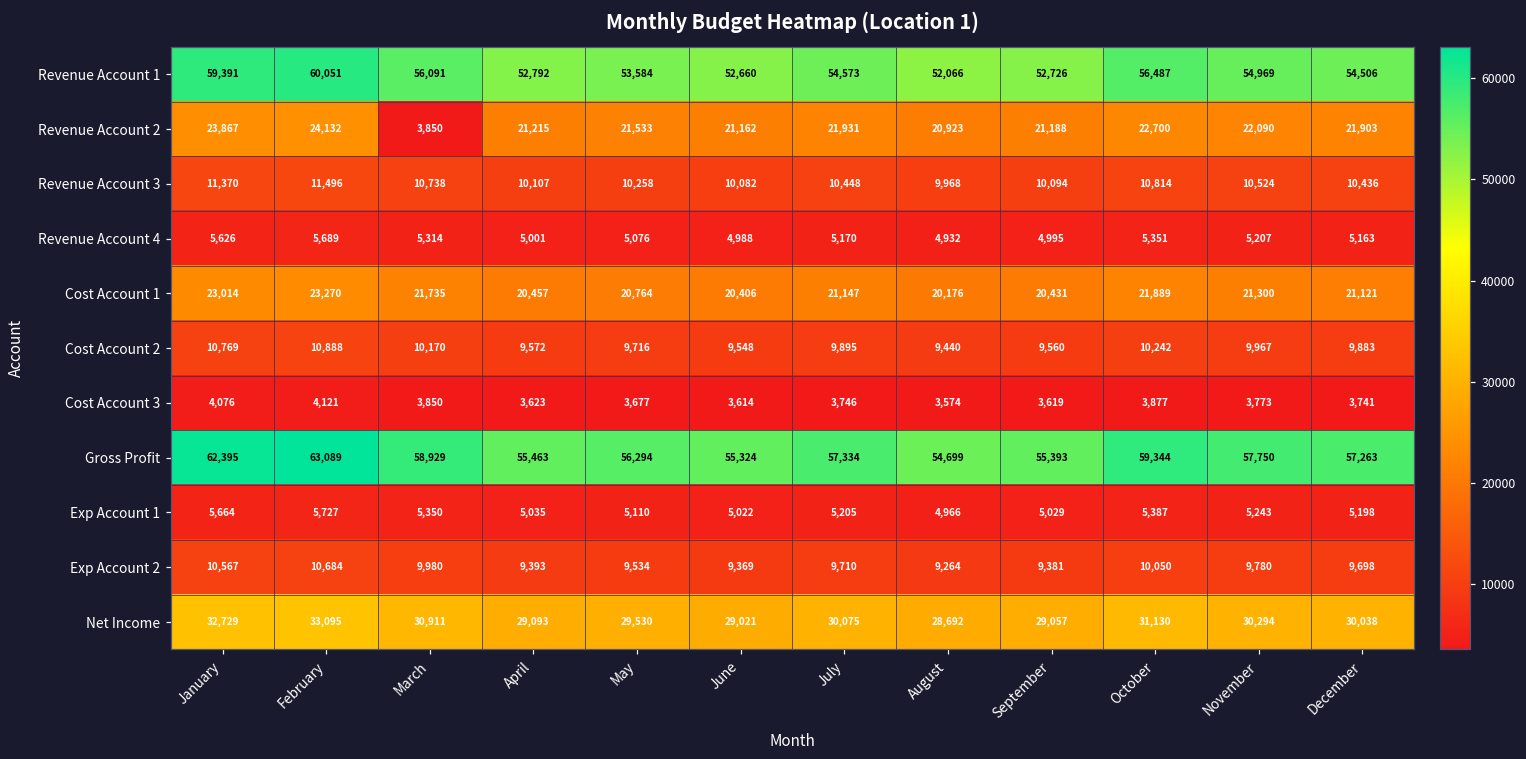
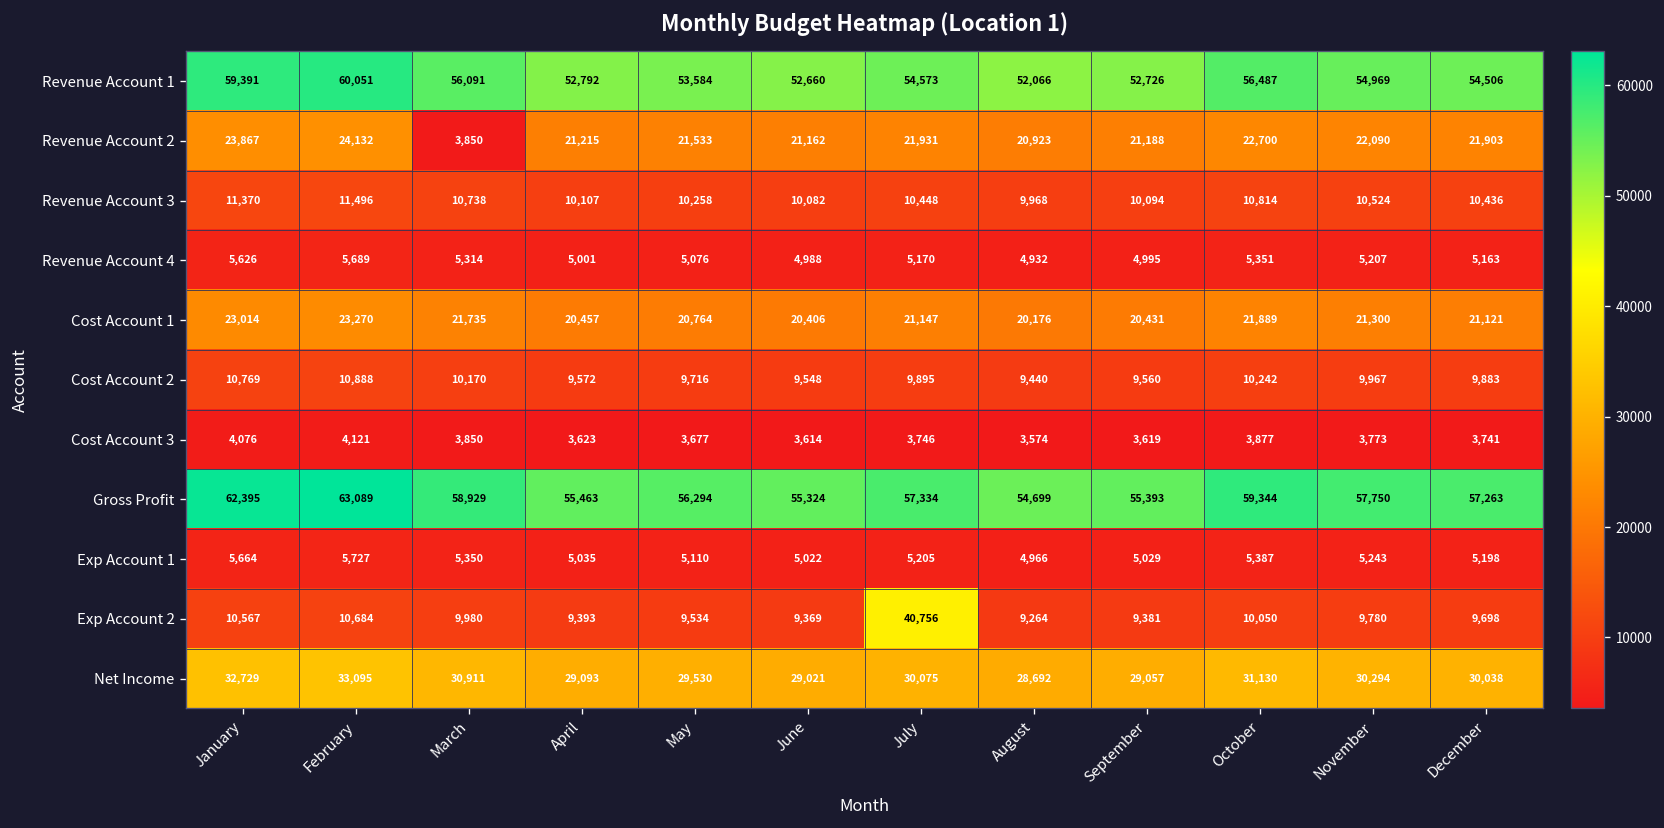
  {
    "Revenue Account 1": {
      "January": "59,391",
      "February": "60,051",
      "March": "56,091",
      "April": "52,792",
      "May": "53,584",
      "June": "52,660",
      "July": "54,573",
      "August": "52,066",
      "September": "52,726",
      "October": "56,487",
      "November": "54,969",
      "December": "54,506"
    },
    "Revenue Account 2": {
      "January": "23,867",
      "February": "24,132",
      "March": "3,850",
      "April": "21,215",
      "May": "21,533",
      "June": "21,162",
      "July": "21,931",
      "August": "20,923",
      "September": "21,188",
      "October": "22,700",
      "November": "22,090",
      "December": "21,903"
    },
    "Revenue Account 3": {
      "January": "11,370",
      "February": "11,496",
      "March": "10,738",
      "April": "10,107",
      "May": "10,258",
      "June": "10,082",
      "July": "10,448",
      "August": "9,968",
      "September": "10,094",
      "October": "10,814",
      "November": "10,524",
      "December": "10,436"
    },
    "Revenue Account 4": {
      "January": "5,626",
      "February": "5,689",
      "March": "5,314",
      "April": "5,001",
      "May": "5,076",
      "June": "4,988",
      "July": "5,170",
      "August": "4,932",
      "September": "4,995",
      "October": "5,351",
      "November": "5,207",
      "December": "5,163"
    },
    "Cost Account 1": {
      "January": "23,014",
      "February": "23,270",
      "March": "21,735",
      "April": "20,457",
      "May": "20,764",
      "June": "20,406",
      "July": "21,147",
      "August": "20,176",
      "September": "20,431",
      "October": "21,889",
      "November": "21,300",
      "December": "21,121"
    },
    "Cost Account 2": {
      "January": "10,769",
      "February": "10,888",
      "March": "10,170",
      "April": "9,572",
      "May": "9,716",
      "June": "9,548",
      "July": "9,895",
      "August": "9,440",
      "September": "9,560",
      "October": "10,242",
      "November": "9,967",
      "December": "9,883"
    },
    "Cost Account 3": {
      "January": "4,076",
      "February": "4,121",
      "March": "3,850",
      "April": "3,623",
      "May": "3,677",
      "June": "3,614",
      "July": "3,746",
      "August": "3,574",
      "September": "3,619",
      "October": "3,877",
      "November": "3,773",
      "December": "3,741"
    },
    "Gross Profit": {
      "January": "62,395",
      "February": "63,089",
      "March": "58,929",
      "April": "55,463",
      "May": "56,294",
      "June": "55,324",
      "July": "57,334",
      "August": "54,699",
      "September": "55,393",
      "October": "59,344",
      "November": "57,750",
      "December": "57,263"
    },
    "Exp Account 1": {
      "January": "5,664",
      "February": "5,727",
      "March": "5,350",
      "April": "5,035",
      "May": "5,110",
      "June": "5,022",
      "July": "5,205",
      "August": "4,966",
      "September": "5,029",
      "October": "5,387",
      "November": "5,243",
      "December": "5,198"
    },
    "Exp Account 2": {
      "January": "10,567",
      "February": "10,684",
      "March": "9,980",
      "April": "9,393",
      "May": "9,534",
      "June": "9,369",
-     "July": "9,710",
+     "July": "40,756",
      "August": "9,264",
      "September": "9,381",
      "October": "10,050",
      "November": "9,780",
      "December": "9,698"
    },
    "Net Income": {
      "January": "32,729",
      "February": "33,095",
      "March": "30,911",
      "April": "29,093",
      "May": "29,530",
      "June": "29,021",
      "July": "30,075",
      "August": "28,692",
      "September": "29,057",
      "October": "31,130",
      "November": "30,294",
      "December": "30,038"
    }
  }
